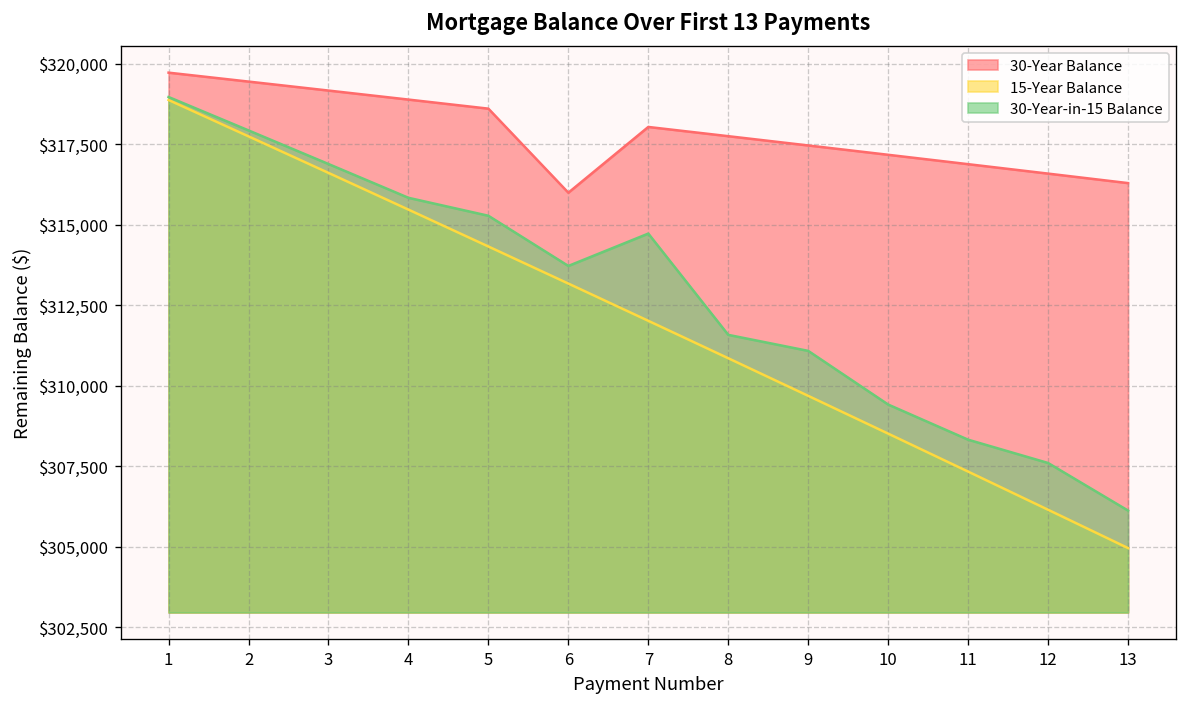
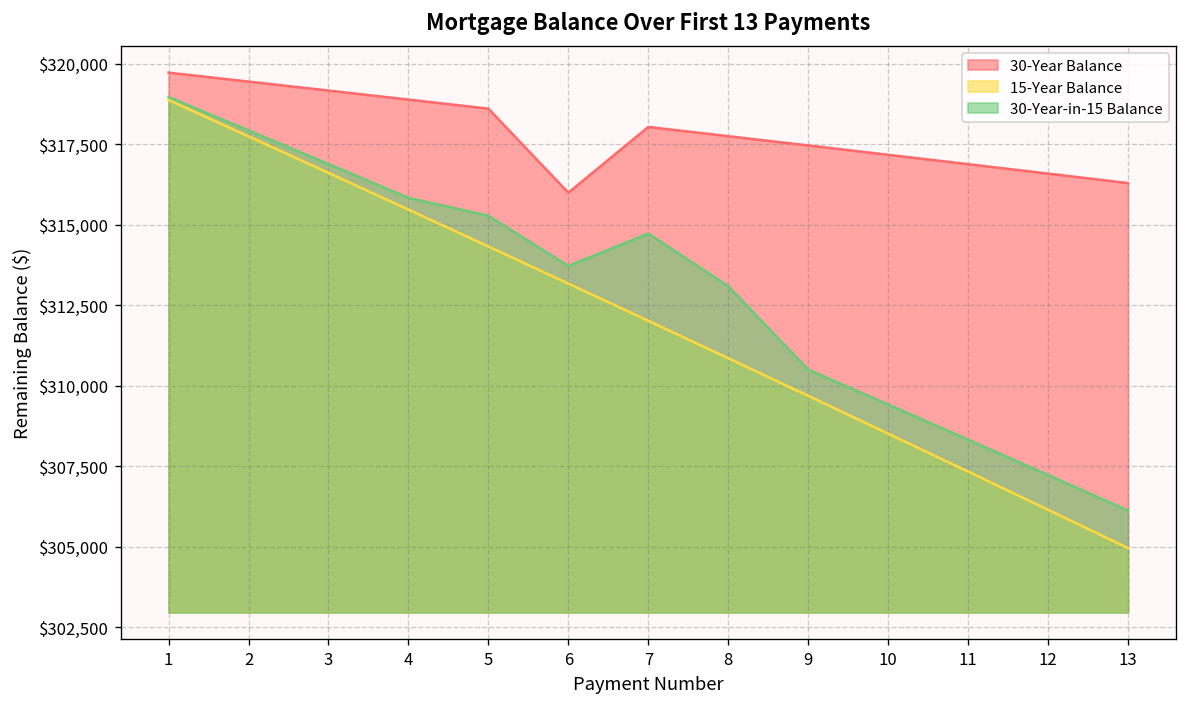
  {
    "30-Year Balance": {
      "1": "$319,700",
      "2": "$319,400",
      "3": "$319,200",
      "4": "$318,900",
      "5": "$318,600",
      "6": "$316,000",
      "7": "$318,000",
      "8": "$317,800",
      "9": "$317,500",
      "10": "$317,200",
      "11": "$316,900",
      "12": "$316,600",
      "13": "$316,300"
    },
    "15-Year Balance": {
      "2": "$317,700",
      "3": "$316,600",
      "4": "$315,500",
      "5": "$314,300",
      "6": "$313,200",
      "7": "$312,000",
      "8": "$310,900",
      "9": "$309,700",
      "10": "$308,500",
      "11": "$307,300",
      "12": "$306,200",
      "13": "$305,000"
    },
    "30-Year-in-15 Balance": {
      "2": "$317,900",
      "3": "$316,900",
      "4": "$315,800",
      "5": "$315,300",
      "6": "$313,700",
      "7": "$314,700",
-     "8": "$311,600",
-     "9": "$311,100",
+     "8": "$313,100",
+     "9": "$310,500",
      "10": "$309,400",
      "11": "$308,300",
-     "12": "$307,600",
+     "12": "$307,200",
      "13": "$306,100"
    }
  }
